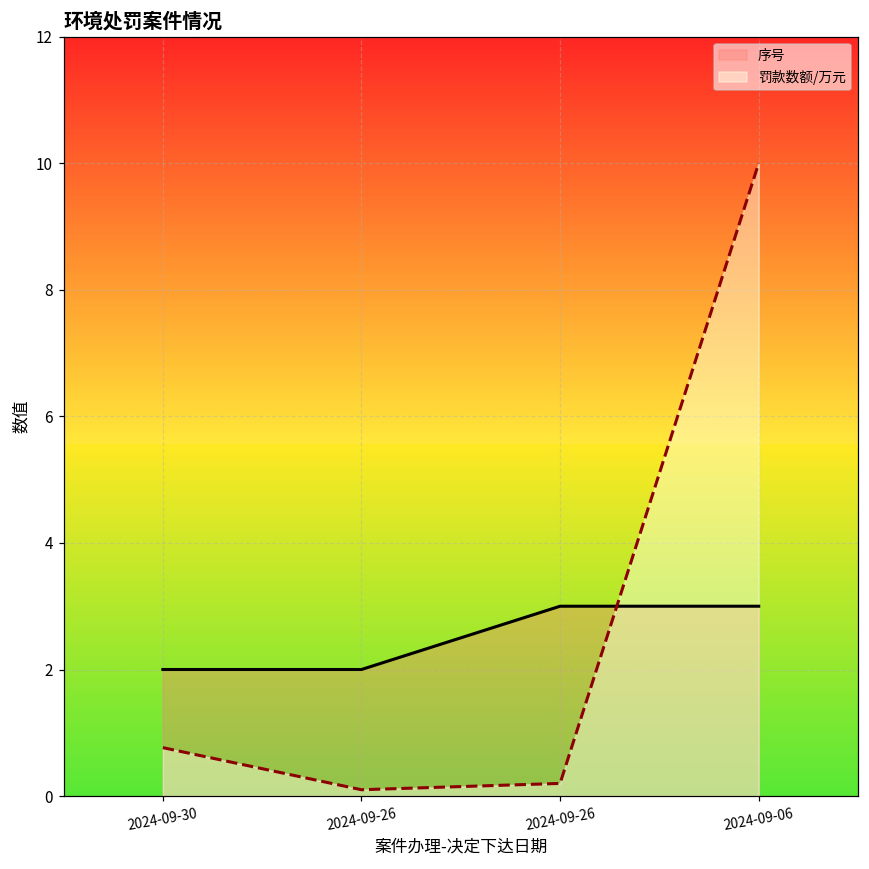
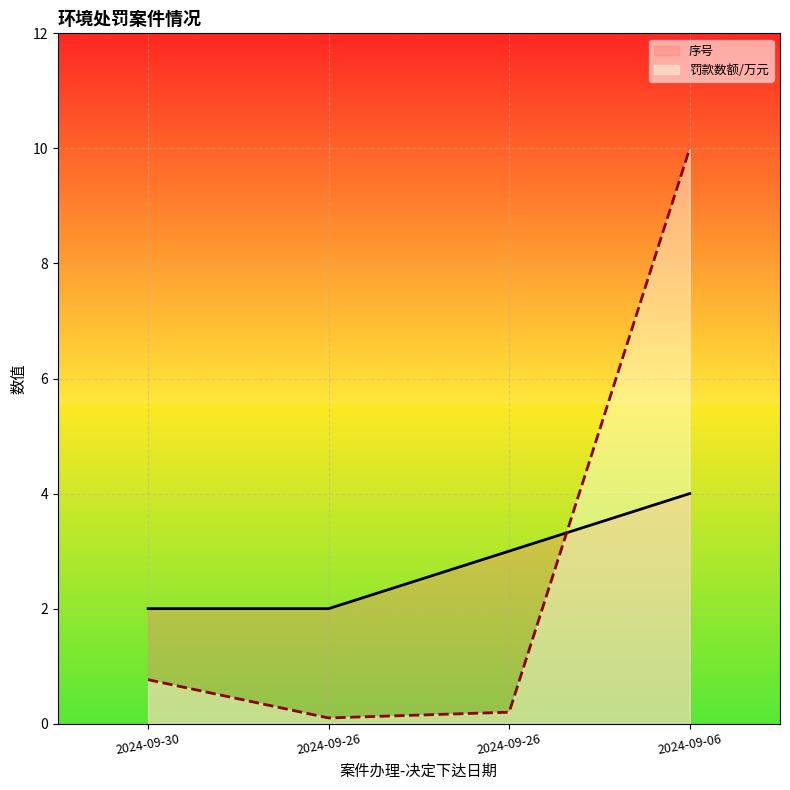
  {
    "序号": {
      "2024-09-30": 2,
-     "2024-09-06": 3
+     "2024-09-06": 4
    },
    "罚款数额/万元": {
      "2024-09-30": 0.8,
      "2024-09-06": 10
    }
  }
